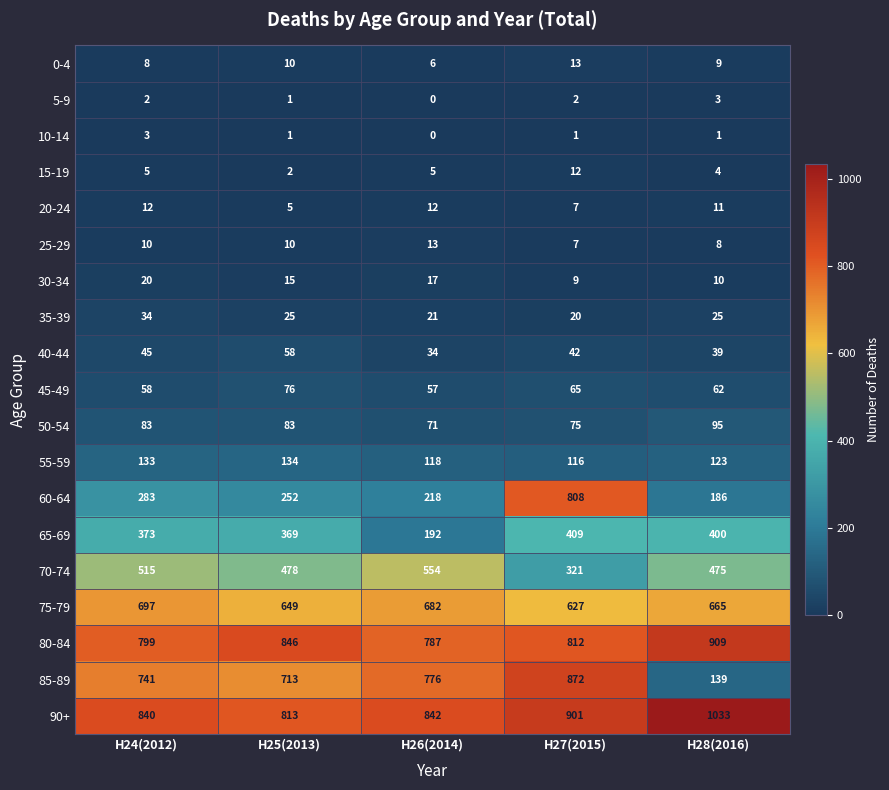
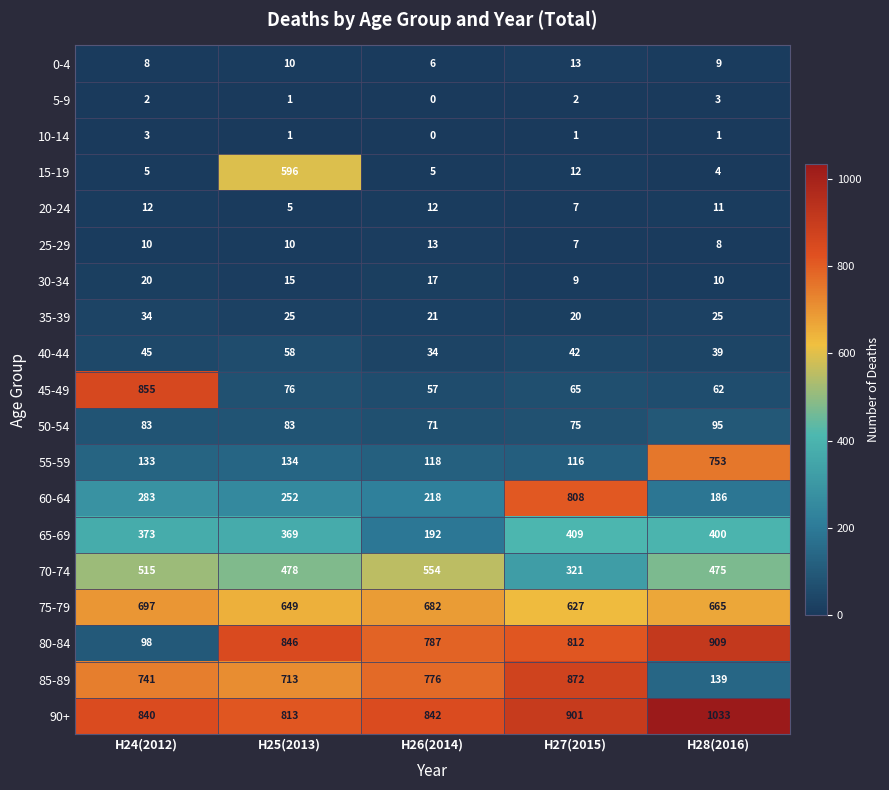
  {
    "0-4": {
      "H24(2012)": 8,
      "H25(2013)": 10,
      "H26(2014)": 6,
      "H27(2015)": 13,
      "H28(2016)": 9
    },
    "5-9": {
      "H24(2012)": 2,
      "H25(2013)": 1,
      "H26(2014)": 0,
      "H27(2015)": 2,
      "H28(2016)": 3
    },
    "10-14": {
      "H24(2012)": 3,
      "H25(2013)": 1,
      "H26(2014)": 0,
      "H27(2015)": 1,
      "H28(2016)": 1
    },
    "15-19": {
      "H24(2012)": 5,
-     "H25(2013)": 2,
+     "H25(2013)": 596,
      "H26(2014)": 5,
      "H27(2015)": 12,
      "H28(2016)": 4
    },
    "20-24": {
      "H24(2012)": 12,
      "H25(2013)": 5,
      "H26(2014)": 12,
      "H27(2015)": 7,
      "H28(2016)": 11
    },
    "25-29": {
      "H24(2012)": 10,
      "H25(2013)": 10,
      "H26(2014)": 13,
      "H27(2015)": 7,
      "H28(2016)": 8
    },
    "30-34": {
      "H24(2012)": 20,
      "H25(2013)": 15,
      "H26(2014)": 17,
      "H27(2015)": 9,
      "H28(2016)": 10
    },
    "35-39": {
      "H24(2012)": 34,
      "H25(2013)": 25,
      "H26(2014)": 21,
      "H27(2015)": 20,
      "H28(2016)": 25
    },
    "40-44": {
      "H24(2012)": 45,
      "H25(2013)": 58,
      "H26(2014)": 34,
      "H27(2015)": 42,
      "H28(2016)": 39
    },
    "45-49": {
-     "H24(2012)": 58,
+     "H24(2012)": 855,
      "H25(2013)": 76,
      "H26(2014)": 57,
      "H27(2015)": 65,
      "H28(2016)": 62
    },
    "50-54": {
      "H24(2012)": 83,
      "H25(2013)": 83,
      "H26(2014)": 71,
      "H27(2015)": 75,
      "H28(2016)": 95
    },
    "55-59": {
      "H24(2012)": 133,
      "H25(2013)": 134,
      "H26(2014)": 118,
      "H27(2015)": 116,
-     "H28(2016)": 123
+     "H28(2016)": 753
    },
    "60-64": {
      "H24(2012)": 283,
      "H25(2013)": 252,
      "H26(2014)": 218,
      "H27(2015)": 808,
      "H28(2016)": 186
    },
    "65-69": {
      "H24(2012)": 373,
      "H25(2013)": 369,
      "H26(2014)": 192,
      "H27(2015)": 409,
      "H28(2016)": 400
    },
    "70-74": {
      "H24(2012)": 515,
      "H25(2013)": 478,
      "H26(2014)": 554,
      "H27(2015)": 321,
      "H28(2016)": 475
    },
    "75-79": {
      "H24(2012)": 697,
      "H25(2013)": 649,
      "H26(2014)": 682,
      "H27(2015)": 627,
      "H28(2016)": 665
    },
    "80-84": {
-     "H24(2012)": 799,
+     "H24(2012)": 98,
      "H25(2013)": 846,
      "H26(2014)": 787,
      "H27(2015)": 812,
      "H28(2016)": 909
    },
    "85-89": {
      "H24(2012)": 741,
      "H25(2013)": 713,
      "H26(2014)": 776,
      "H27(2015)": 872,
      "H28(2016)": 139
    },
    "90+": {
      "H24(2012)": 840,
      "H25(2013)": 813,
      "H26(2014)": 842,
      "H27(2015)": 901,
      "H28(2016)": 1033
    }
  }
